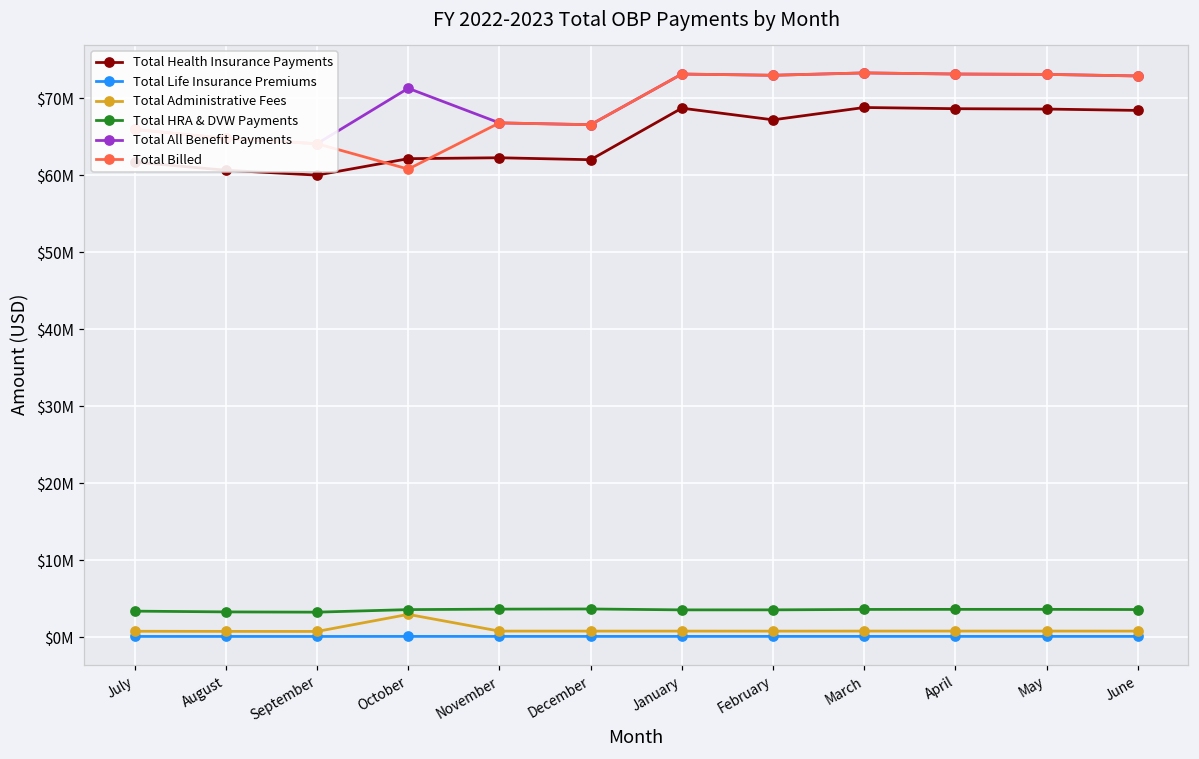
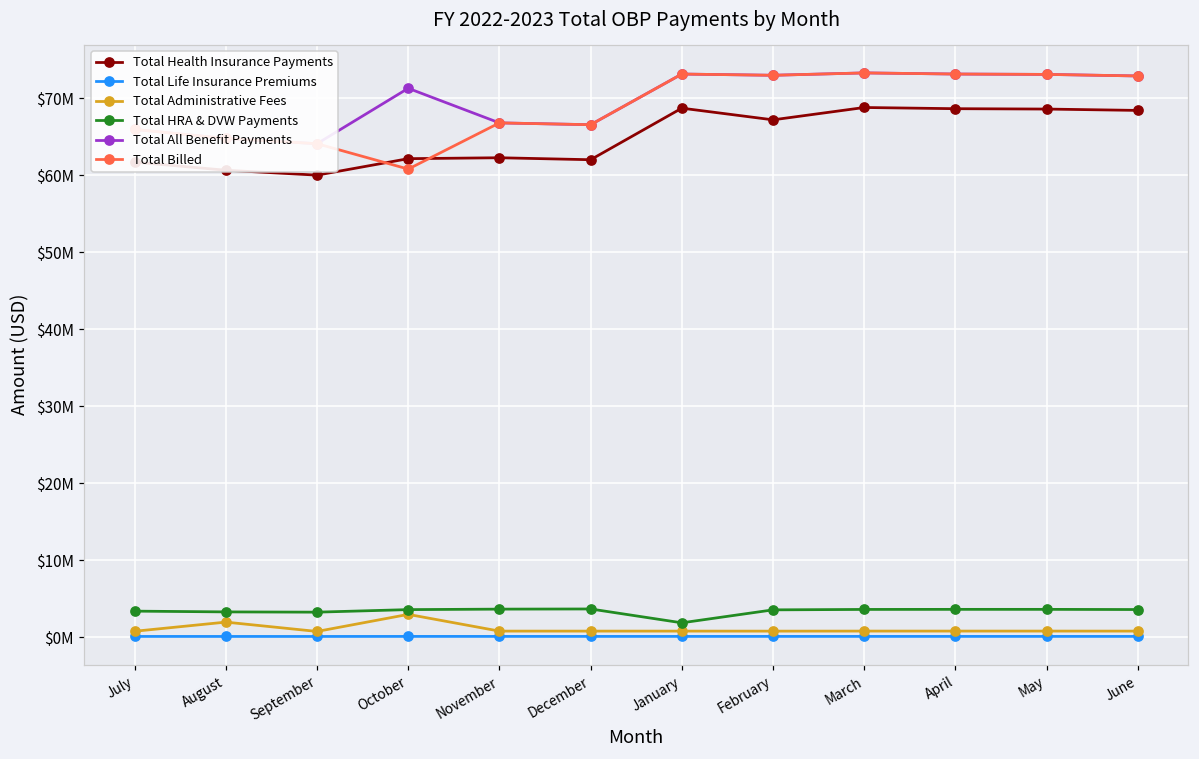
  {
    "Total Health Insurance Payments": {
      "October": "$62000000",
      "November": "$62000000",
      "December": "$62000000",
      "January": "$69000000",
      "February": "$67000000",
      "March": "$69000000",
      "April": "$69000000",
      "May": "$69000000",
      "June": "$68000000"
    },
    "Total Life Insurance Premiums": {
      "July": "$0",
      "August": "$0",
      "September": "$0",
      "October": "$0",
      "November": "$0",
      "December": "$0",
      "January": "$0",
      "February": "$0",
      "March": "$0",
      "April": "$0",
      "May": "$0",
      "June": "$0"
    },
    "Total Administrative Fees": {
      "July": "$1000000",
-     "August": "$1000000",
+     "August": "$2000000",
      "September": "$1000000",
      "October": "$3000000",
      "November": "$1000000",
      "December": "$1000000",
      "January": "$1000000",
      "February": "$1000000",
      "March": "$1000000",
      "April": "$1000000",
      "May": "$1000000",
      "June": "$1000000"
    },
    "Total HRA & DVW Payments": {
      "July": "$3000000",
      "August": "$3000000",
      "September": "$3000000",
      "October": "$4000000",
      "November": "$4000000",
      "December": "$4000000",
-     "January": "$4000000",
+     "January": "$2000000",
      "February": "$4000000",
      "March": "$4000000",
      "April": "$4000000",
      "May": "$4000000",
      "June": "$4000000"
    },
    "Total All Benefit Payments": {
      "October": "$71000000"
    },
    "Total Billed": {
      "October": "$61000000"
    }
  }
